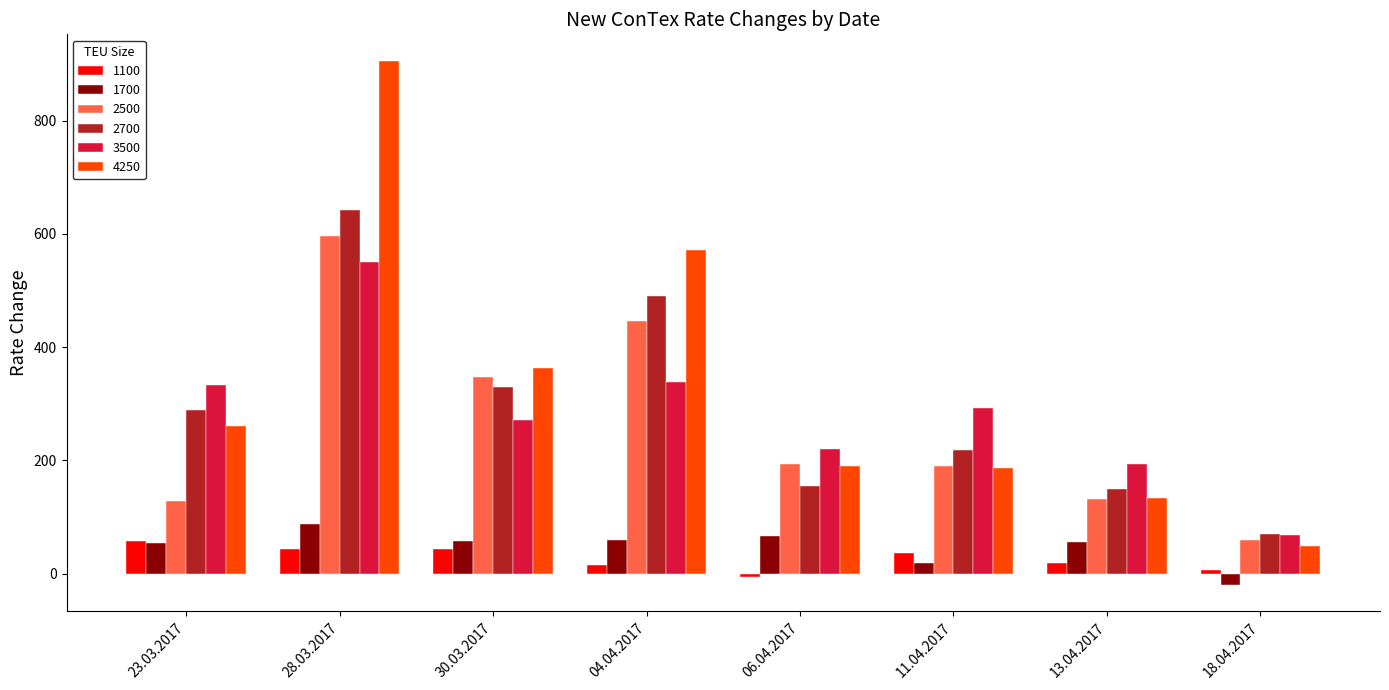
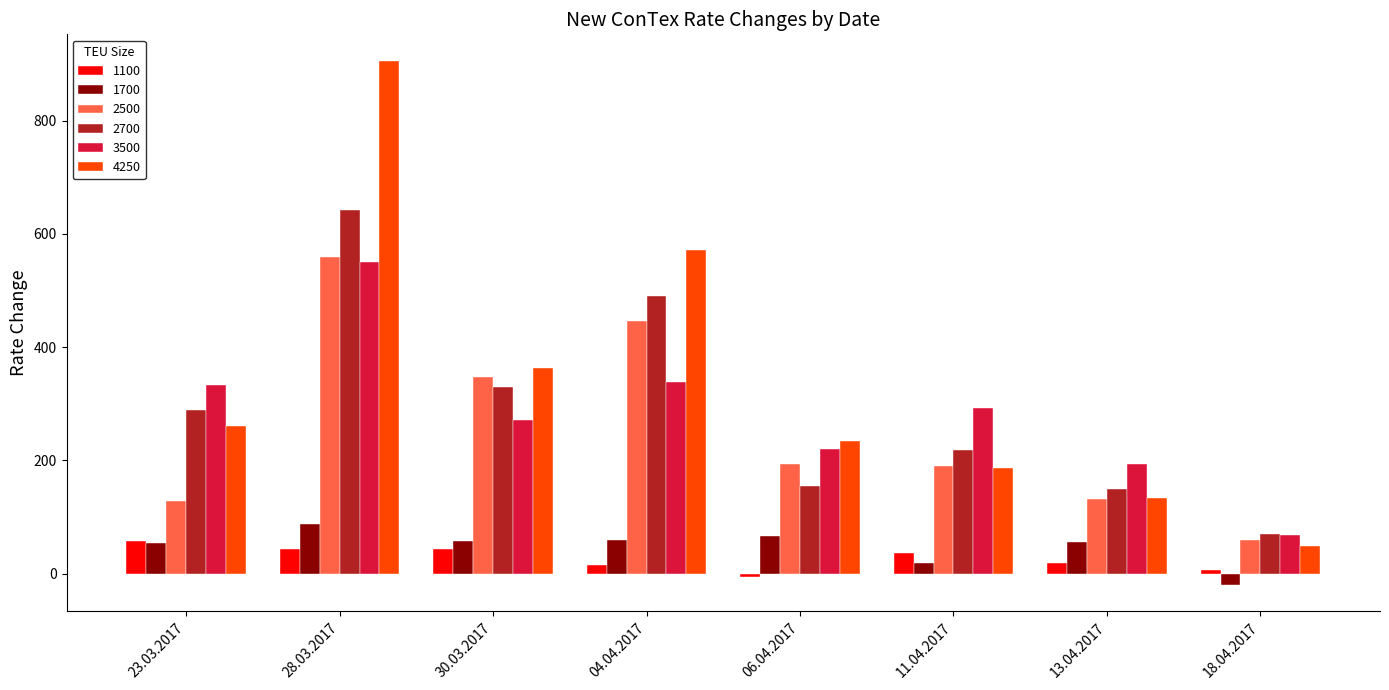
  {
    "1100": {
      "23.03.2017": 60,
      "28.03.2017": 40,
      "30.03.2017": 40,
      "04.04.2017": 20,
      "06.04.2017": -10,
      "11.04.2017": 40,
      "13.04.2017": 20,
      "18.04.2017": 10
    },
    "1700": {
      "23.03.2017": 60,
      "28.03.2017": 90,
      "30.03.2017": 60,
      "04.04.2017": 60,
      "06.04.2017": 70,
      "11.04.2017": 20,
      "13.04.2017": 60,
      "18.04.2017": -20
    },
    "2500": {
      "23.03.2017": 130,
-     "28.03.2017": 600,
+     "28.03.2017": 560,
      "30.03.2017": 350,
      "04.04.2017": 450,
      "06.04.2017": 190,
      "11.04.2017": 190,
      "13.04.2017": 130,
      "18.04.2017": 60
    },
    "4250": {
      "23.03.2017": 260,
      "28.03.2017": 910,
      "30.03.2017": 360,
      "04.04.2017": 570,
-     "06.04.2017": 190,
+     "06.04.2017": 240,
      "11.04.2017": 190,
      "13.04.2017": 130,
      "18.04.2017": 50
    }
  }
